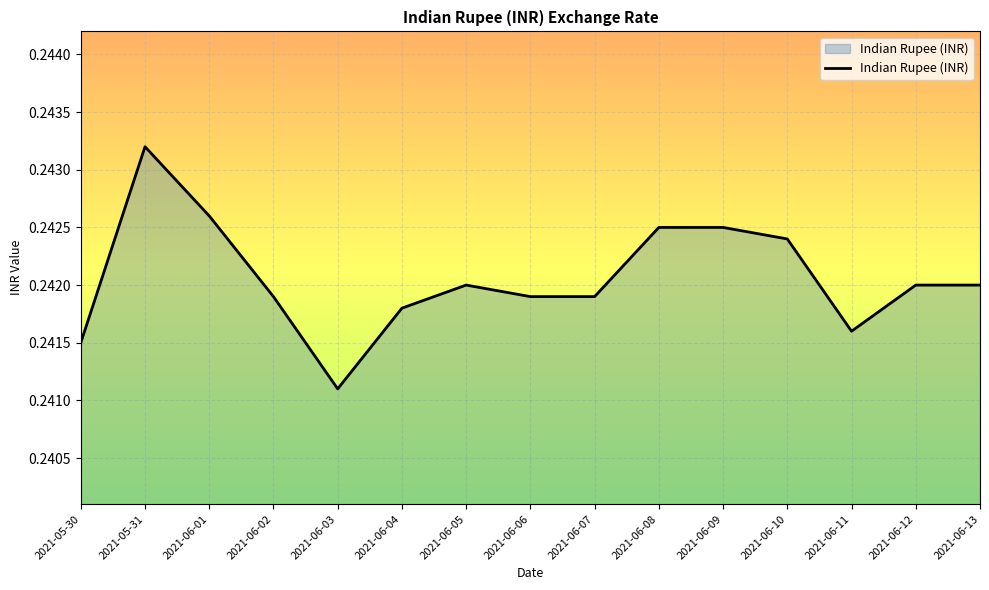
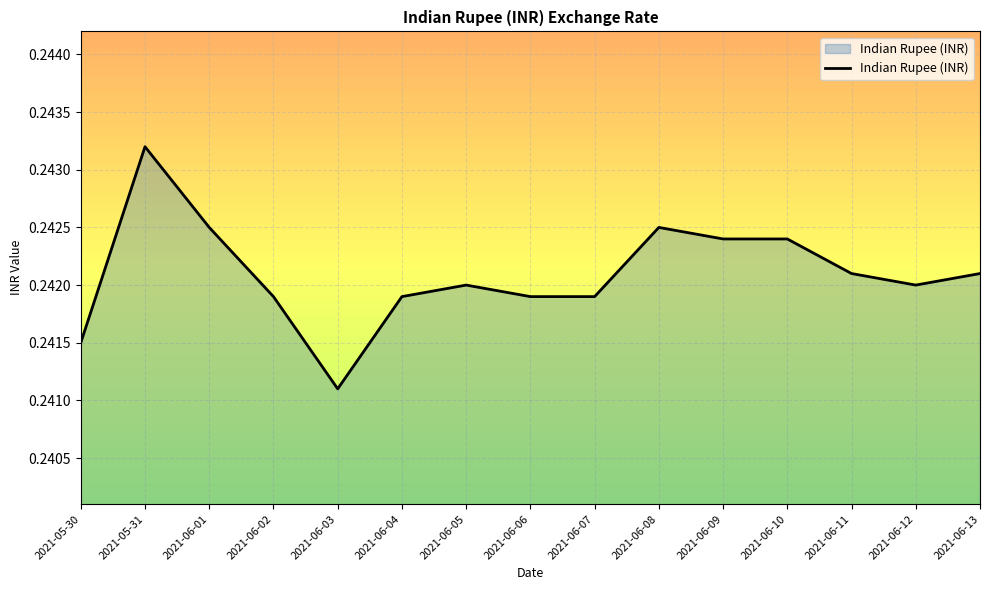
  {
    "2021-05-30": 0.2415,
    "2021-05-31": 0.2432,
-   "2021-06-01": 0.2426,
+   "2021-06-01": 0.2425,
    "2021-06-02": 0.2419,
    "2021-06-03": 0.2411,
-   "2021-06-04": 0.2418,
+   "2021-06-04": 0.2419,
    "2021-06-05": 0.2420,
    "2021-06-06": 0.2419,
    "2021-06-07": 0.2419,
    "2021-06-08": 0.2425,
-   "2021-06-09": 0.2425,
+   "2021-06-09": 0.2424,
    "2021-06-10": 0.2424,
-   "2021-06-11": 0.2416,
+   "2021-06-11": 0.2421,
    "2021-06-12": 0.2420,
-   "2021-06-13": 0.2420
+   "2021-06-13": 0.2421
  }
